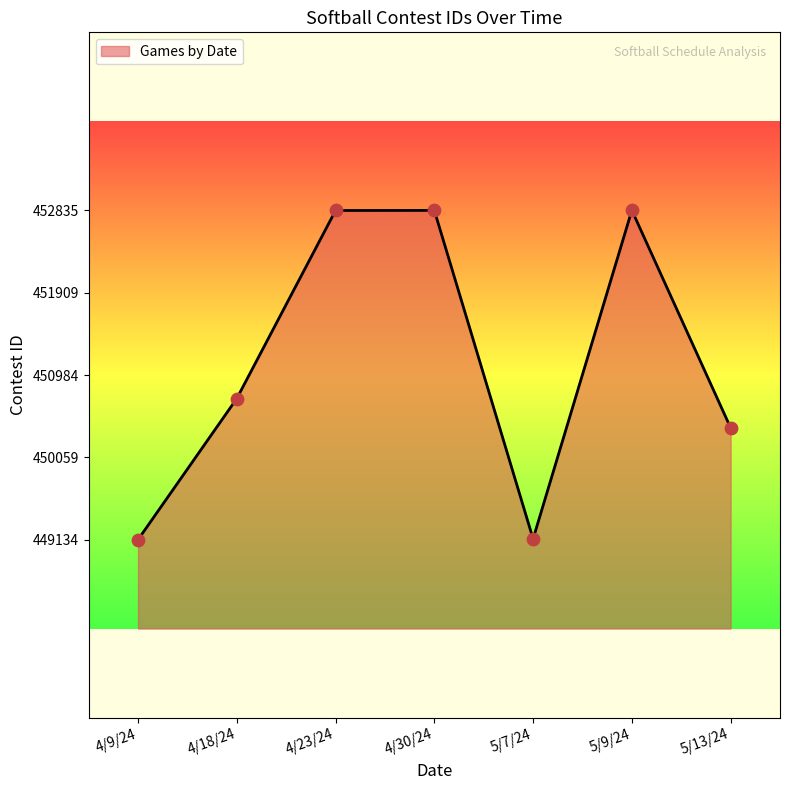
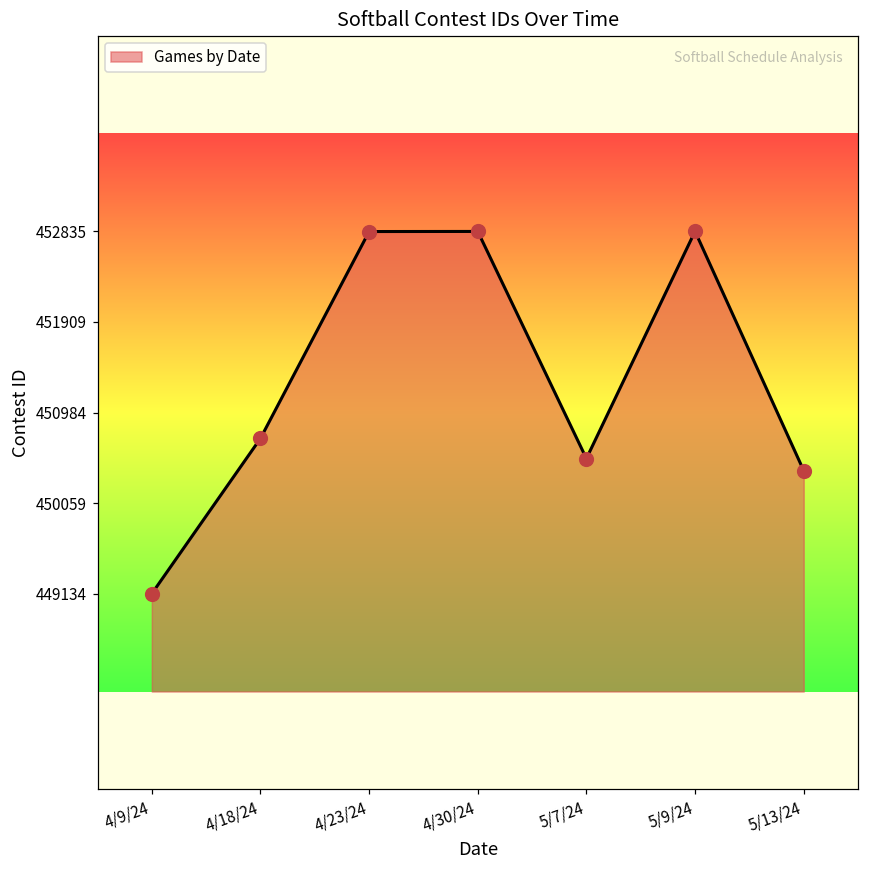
  {
    "4/9/24": 449100,
    "4/18/24": 450700,
    "4/23/24": 452800,
    "4/30/24": 452800,
-   "5/7/24": 449100,
+   "5/7/24": 450500,
    "5/9/24": 452800,
    "5/13/24": 450400
  }
